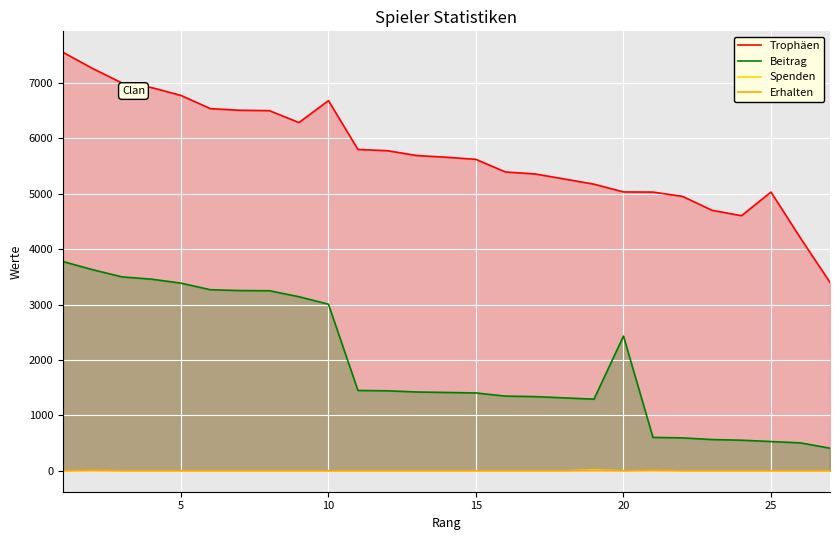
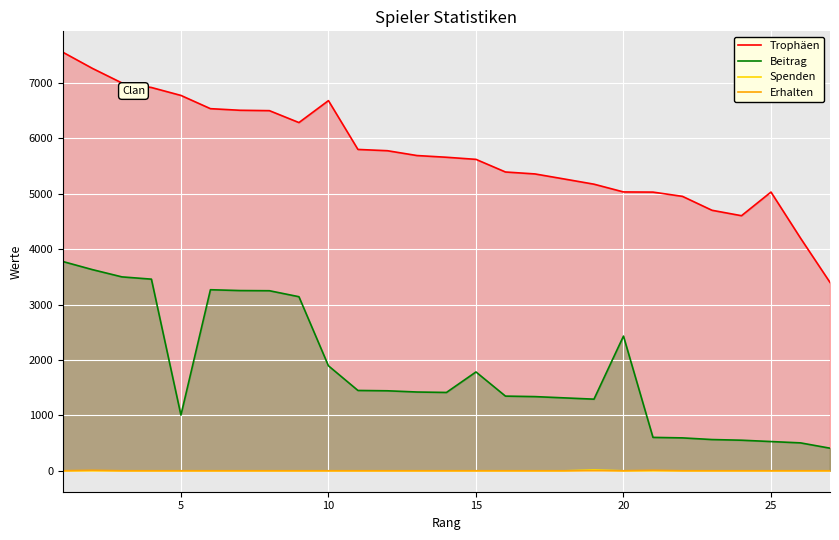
  {
    "Trophäen": {
      "5": 6800,
      "10": 6700,
      "15": 5600,
      "20": 5000,
      "25": 5000
    },
    "Beitrag": {
-     "5": 3400,
-     "10": 3000,
-     "15": 1400,
+     "5": 1000,
+     "10": 1900,
+     "15": 1800,
      "20": 2400,
      "25": 500
    }
  }
